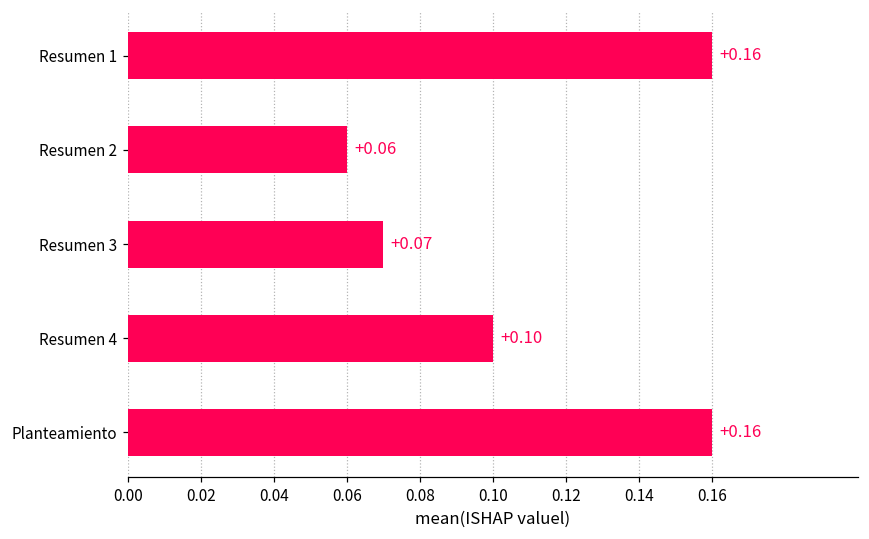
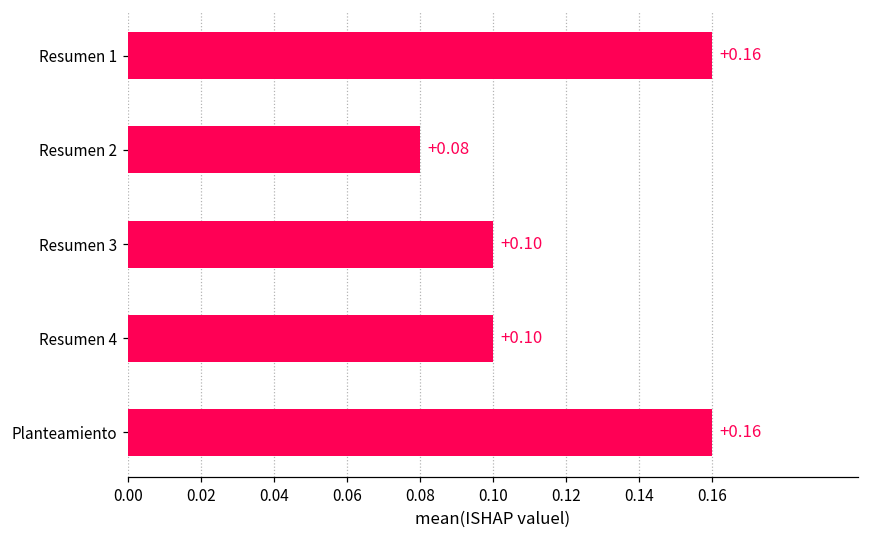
  {
    "Resumen 1": "+0.16",
-   "Resumen 2": "+0.06",
-   "Resumen 3": "+0.07",
+   "Resumen 2": "+0.08",
+   "Resumen 3": "+0.10",
    "Resumen 4": "+0.10",
    "Planteamiento": "+0.16"
  }
